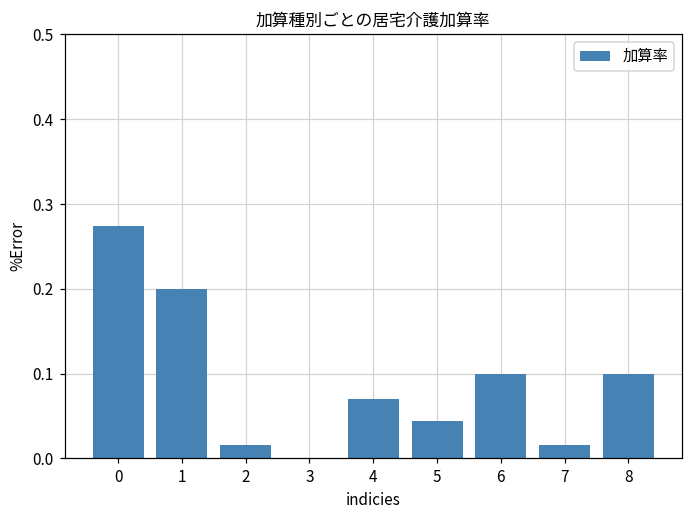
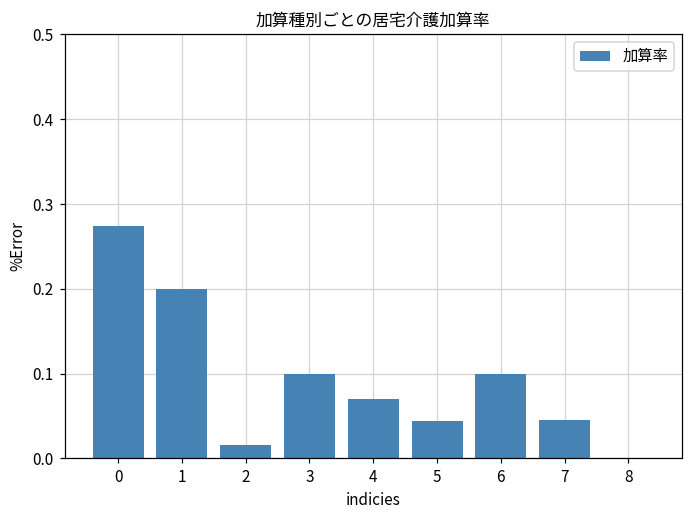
  {
    "0": 0.27,
    "1": 0.20,
    "2": 0.02,
-   "3": 0.0,
+   "3": 0.1,
    "4": 0.07,
    "5": 0.04,
    "6": 0.10,
-   "7": 0.02,
-   "8": 0.1
+   "7": 0.05,
+   "8": 0.0
  }
